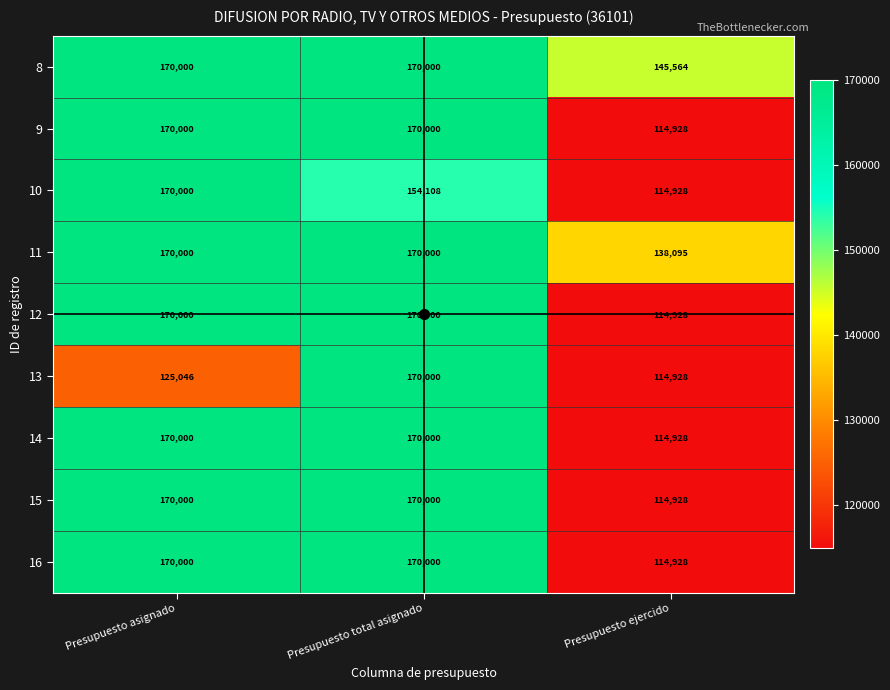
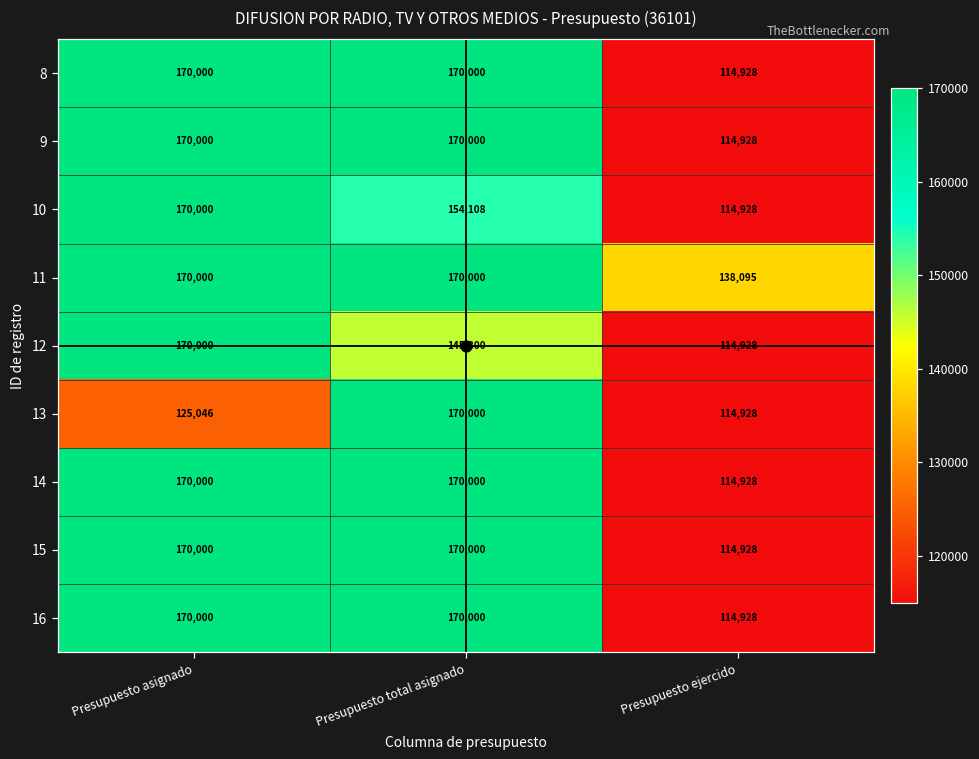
  {
    "8": {
      "Presupuesto asignado": "170,000",
      "Presupuesto total asignado": "170,000",
-     "Presupuesto ejercido": "145,564"
+     "Presupuesto ejercido": "114,928"
    },
    "9": {
      "Presupuesto asignado": "170,000",
      "Presupuesto total asignado": "170,000",
      "Presupuesto ejercido": "114,928"
    },
    "10": {
      "Presupuesto asignado": "170,000",
      "Presupuesto total asignado": "154,108",
      "Presupuesto ejercido": "114,928"
    },
    "11": {
      "Presupuesto asignado": "170,000",
      "Presupuesto total asignado": "170,000",
      "Presupuesto ejercido": "138,095"
    },
    "12": {
      "Presupuesto asignado": "170,000",
-     "Presupuesto total asignado": "170,000",
+     "Presupuesto total asignado": "145,800",
      "Presupuesto ejercido": "114,928"
    },
    "13": {
      "Presupuesto asignado": "125,046",
      "Presupuesto total asignado": "170,000",
      "Presupuesto ejercido": "114,928"
    },
    "14": {
      "Presupuesto asignado": "170,000",
      "Presupuesto total asignado": "170,000",
      "Presupuesto ejercido": "114,928"
    },
    "15": {
      "Presupuesto asignado": "170,000",
      "Presupuesto total asignado": "170,000",
      "Presupuesto ejercido": "114,928"
    },
    "16": {
      "Presupuesto asignado": "170,000",
      "Presupuesto total asignado": "170,000",
      "Presupuesto ejercido": "114,928"
    }
  }
